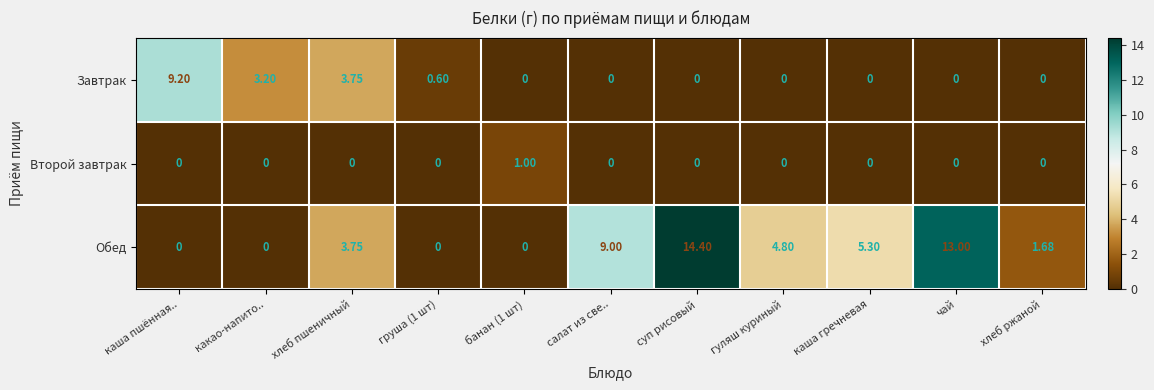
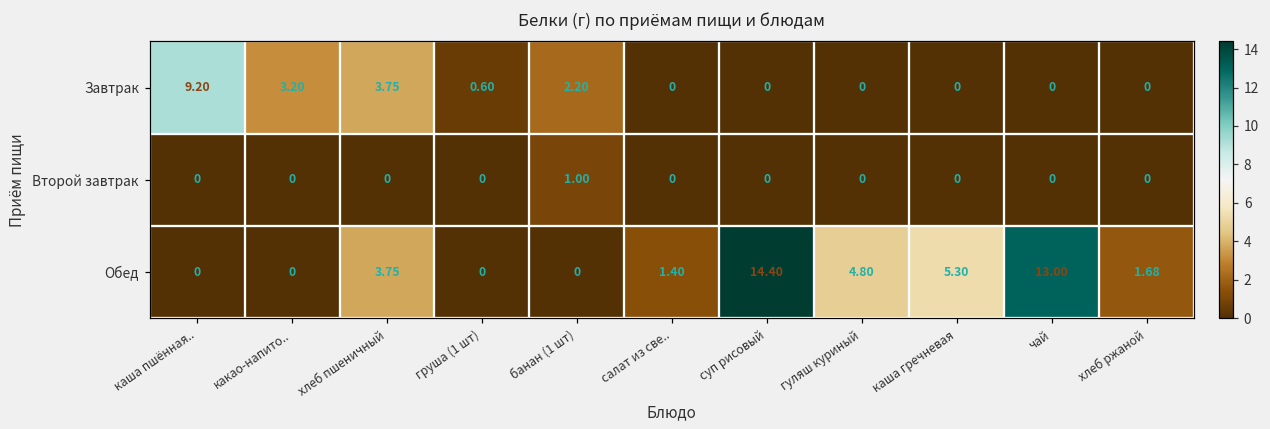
  {
    "Завтрак": {
      "каша пшённая..": 9.20,
      "какао-напито..": 3.20,
      "хлеб пшеничный": 3.75,
      "груша (1 шт)": 0.60,
-     "банан (1 шт)": 0,
+     "банан (1 шт)": 2.20,
      "салат из све..": 0,
      "суп рисовый": 0,
      "гуляш куриный": 0,
      "каша гречневая": 0,
      "чай": 0,
      "хлеб ржаной": 0
    },
    "Второй завтрак": {
      "каша пшённая..": 0,
      "какао-напито..": 0,
      "хлеб пшеничный": 0,
      "груша (1 шт)": 0,
      "банан (1 шт)": 1.00,
      "салат из све..": 0,
      "суп рисовый": 0,
      "гуляш куриный": 0,
      "каша гречневая": 0,
      "чай": 0,
      "хлеб ржаной": 0
    },
    "Обед": {
      "каша пшённая..": 0,
      "какао-напито..": 0,
      "хлеб пшеничный": 3.75,
      "груша (1 шт)": 0,
      "банан (1 шт)": 0,
-     "салат из све..": 9.00,
+     "салат из све..": 1.40,
      "суп рисовый": 14.40,
      "гуляш куриный": 4.80,
      "каша гречневая": 5.30,
      "чай": 13.00,
      "хлеб ржаной": 1.68
    }
  }
